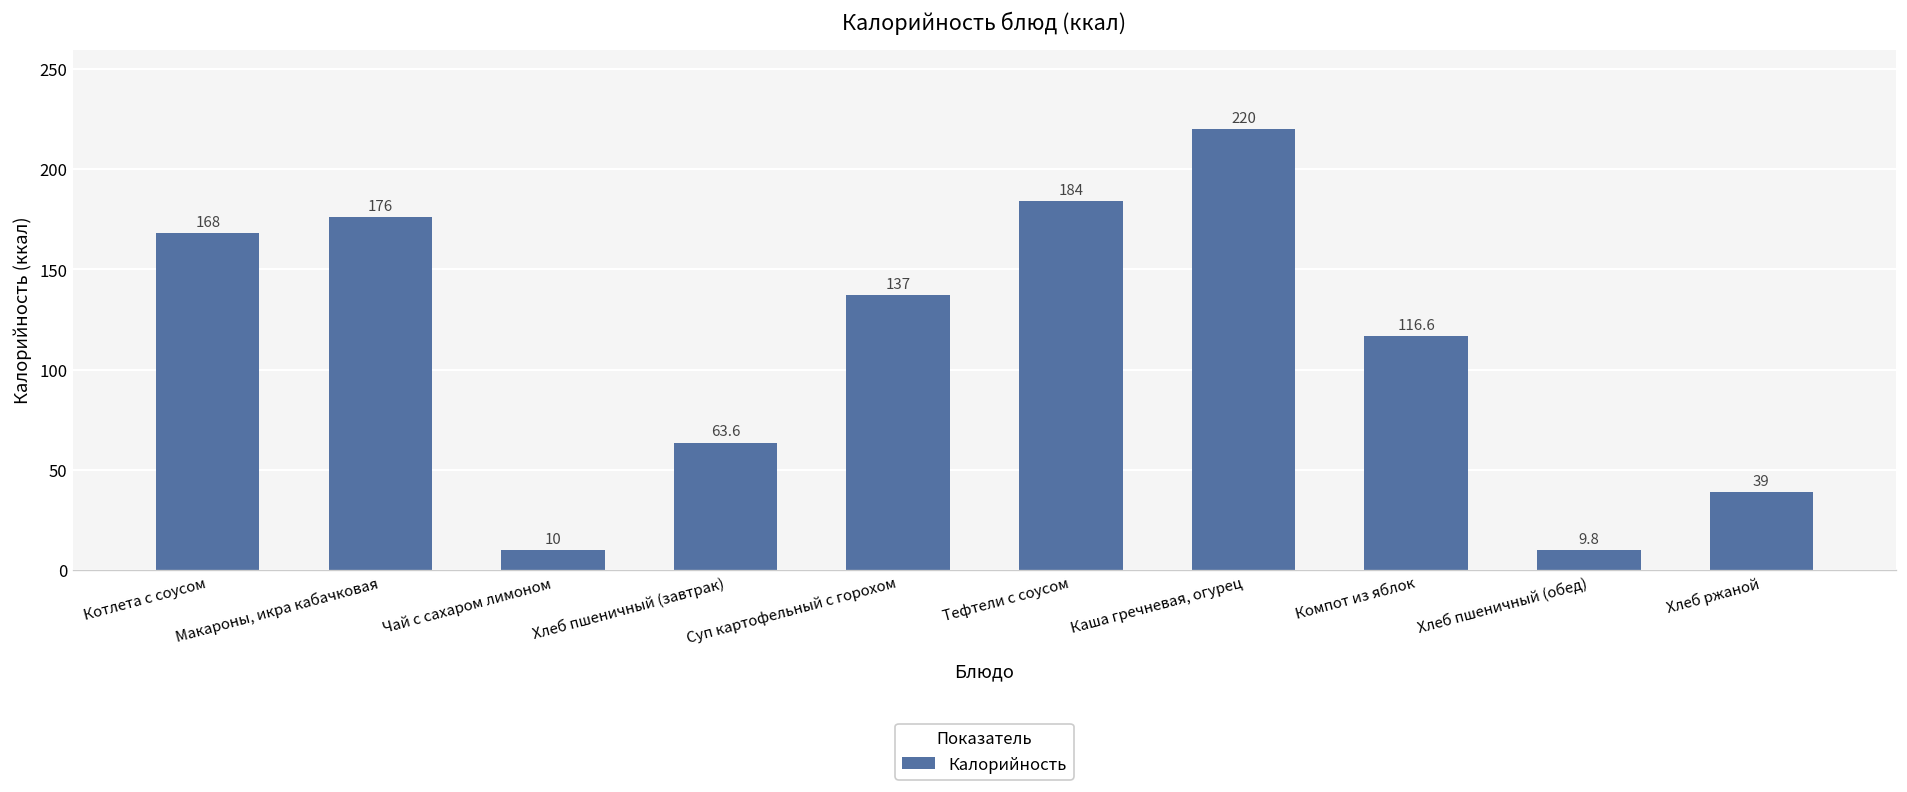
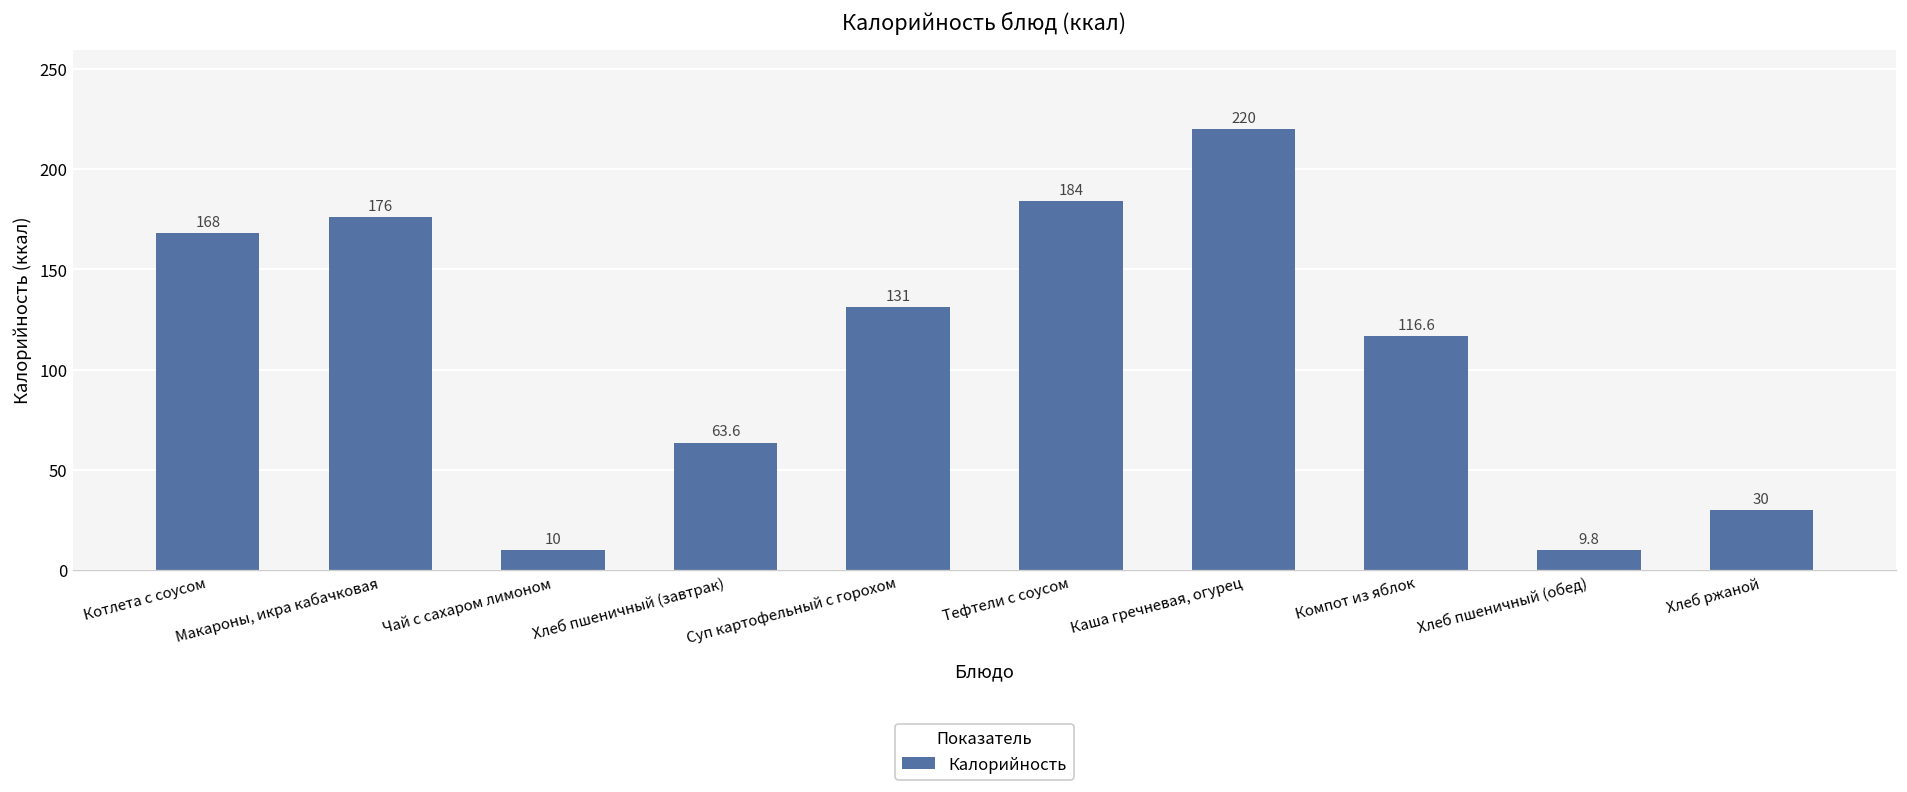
  {
    "Котлета с соусом": 168,
    "Макароны, икра кабачковая": 176,
    "Чай с сахаром лимоном": 10,
    "Хлеб пшеничный (завтрак)": 63.6,
-   "Суп картофельный с горохом": 137,
+   "Суп картофельный с горохом": 131,
    "Тефтели с соусом": 184,
    "Каша гречневая, огурец": 220,
    "Компот из яблок": 116.6,
    "Хлеб пшеничный (обед)": 9.8,
-   "Хлеб ржаной": 39
+   "Хлеб ржаной": 30
  }
